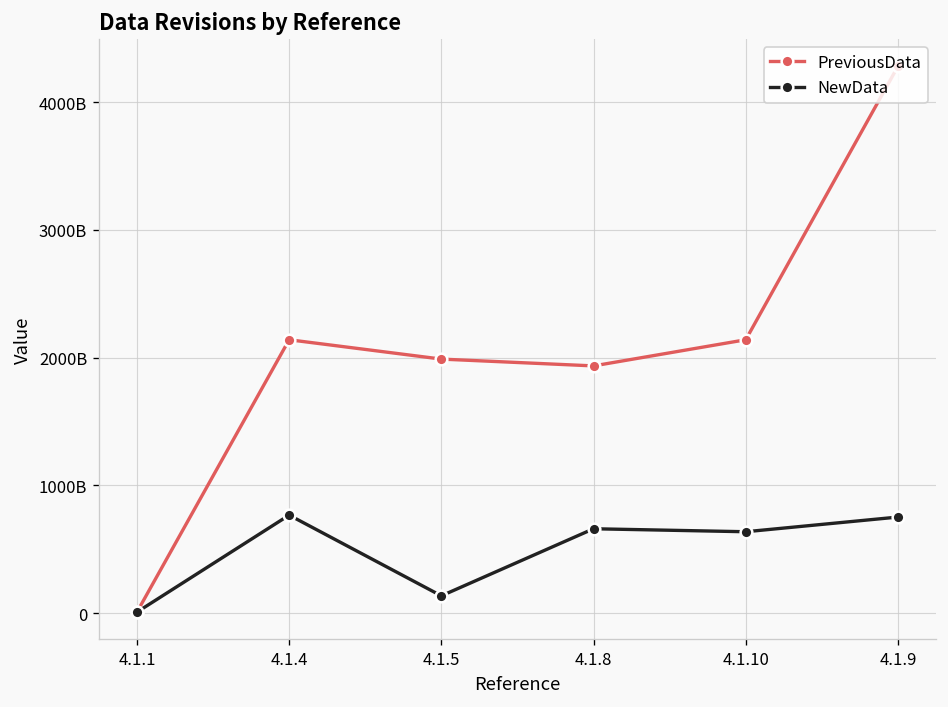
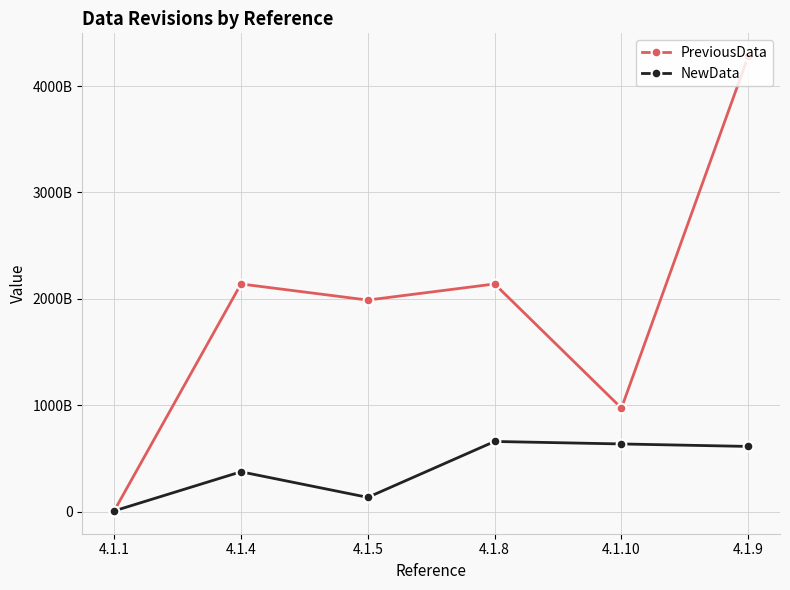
  {
    "PreviousData": {
      "4.1.4": 2140000000000,
      "4.1.5": 1990000000000,
-     "4.1.8": 1940000000000,
-     "4.1.10": 2140000000000
+     "4.1.8": 2140000000000,
+     "4.1.10": 970000000000
    },
    "NewData": {
-     "4.1.4": 770000000000,
+     "4.1.4": 380000000000,
      "4.1.5": 140000000000,
      "4.1.8": 660000000000,
      "4.1.10": 640000000000,
-     "4.1.9": 750000000000
+     "4.1.9": 610000000000
    }
  }
